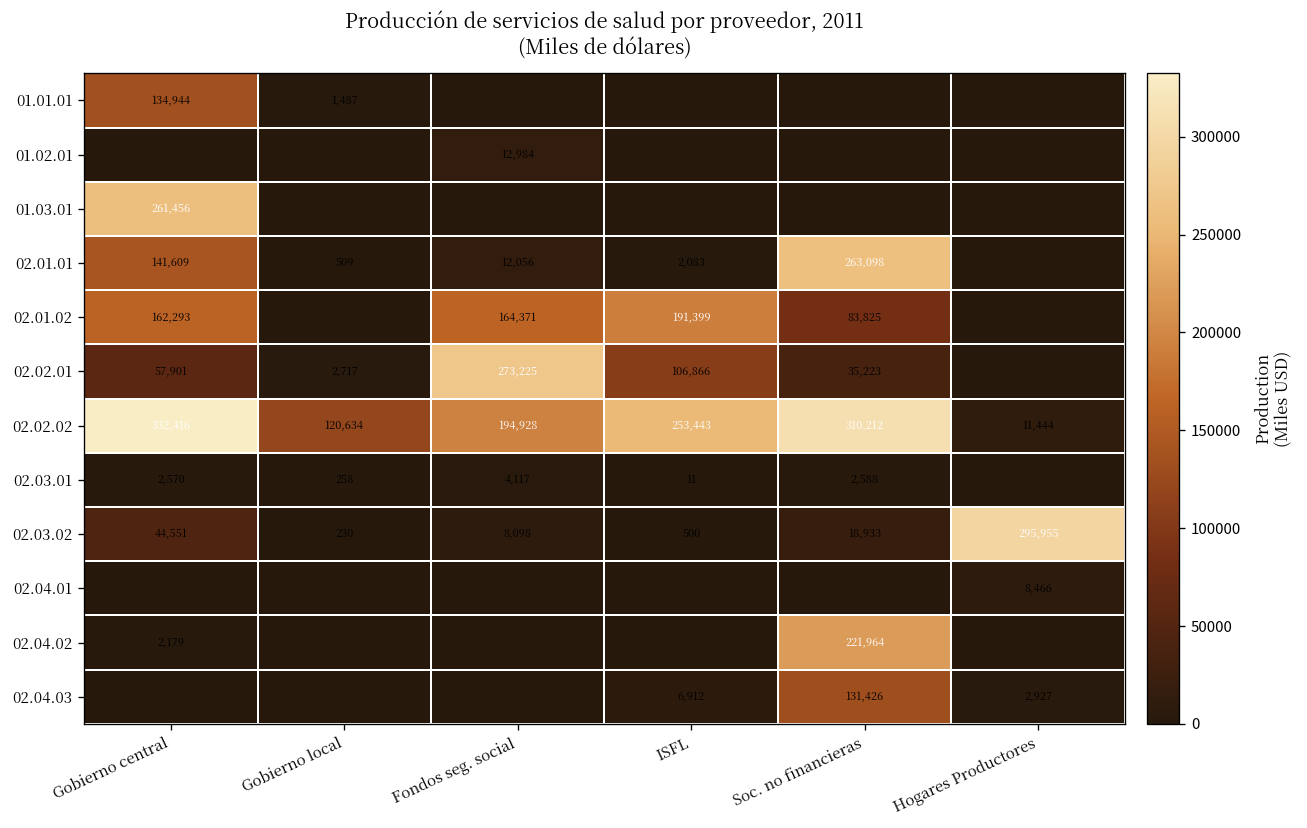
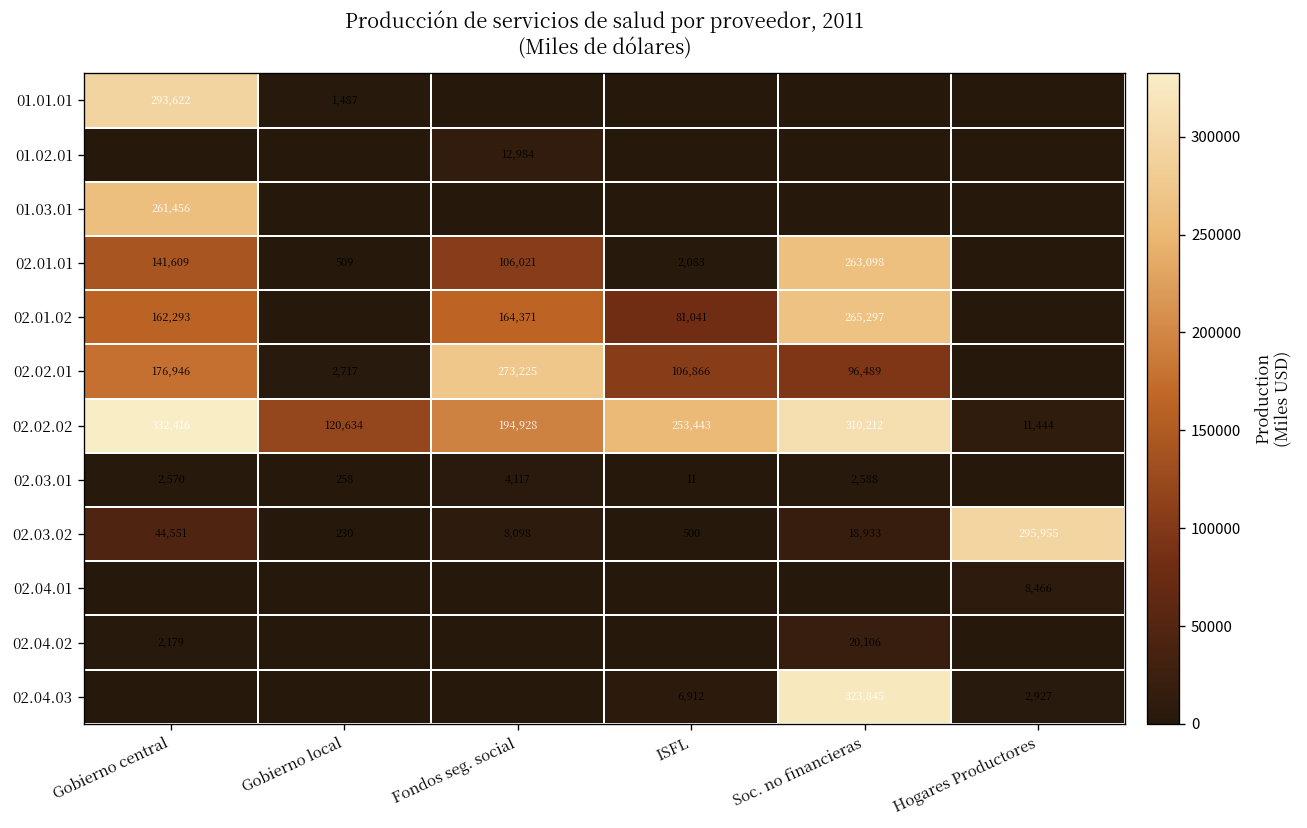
  {
    "01.01.01": {
-     "Gobierno central": "134,944"
+     "Gobierno central": "293,622"
    },
    "01.02.01": {
      "Fondos seg. social": "12,984"
    },
    "01.03.01": {
      "Gobierno central": "261,456"
    },
    "02.01.01": {
      "Gobierno central": "141,609",
-     "Fondos seg. social": "12,056",
+     "Fondos seg. social": "106,021",
      "Soc. no financieras": "263,098"
    },
    "02.01.02": {
      "Gobierno central": "162,293",
      "Fondos seg. social": "164,371",
-     "ISFL": "191,399",
-     "Soc. no financieras": "83,825"
+     "ISFL": "81,041",
+     "Soc. no financieras": "265,297"
    },
    "02.02.01": {
-     "Gobierno central": "57,901",
+     "Gobierno central": "176,946",
      "Fondos seg. social": "273,225",
      "ISFL": "106,866",
-     "Soc. no financieras": "35,223"
+     "Soc. no financieras": "96,489"
    },
    "02.02.02": {
      "Gobierno central": "332,416",
      "Gobierno local": "120,634",
      "Fondos seg. social": "194,928",
      "ISFL": "253,443",
      "Soc. no financieras": "310,212"
    },
    "02.03.02": {
      "Gobierno central": "44,551",
      "Soc. no financieras": "18,933",
      "Hogares Productores": "295,955"
    },
    "02.04.02": {
-     "Soc. no financieras": "221,964"
+     "Soc. no financieras": "20,106"
    },
    "02.04.03": {
-     "Soc. no financieras": "131,426"
+     "Soc. no financieras": "323,845"
    }
  }
